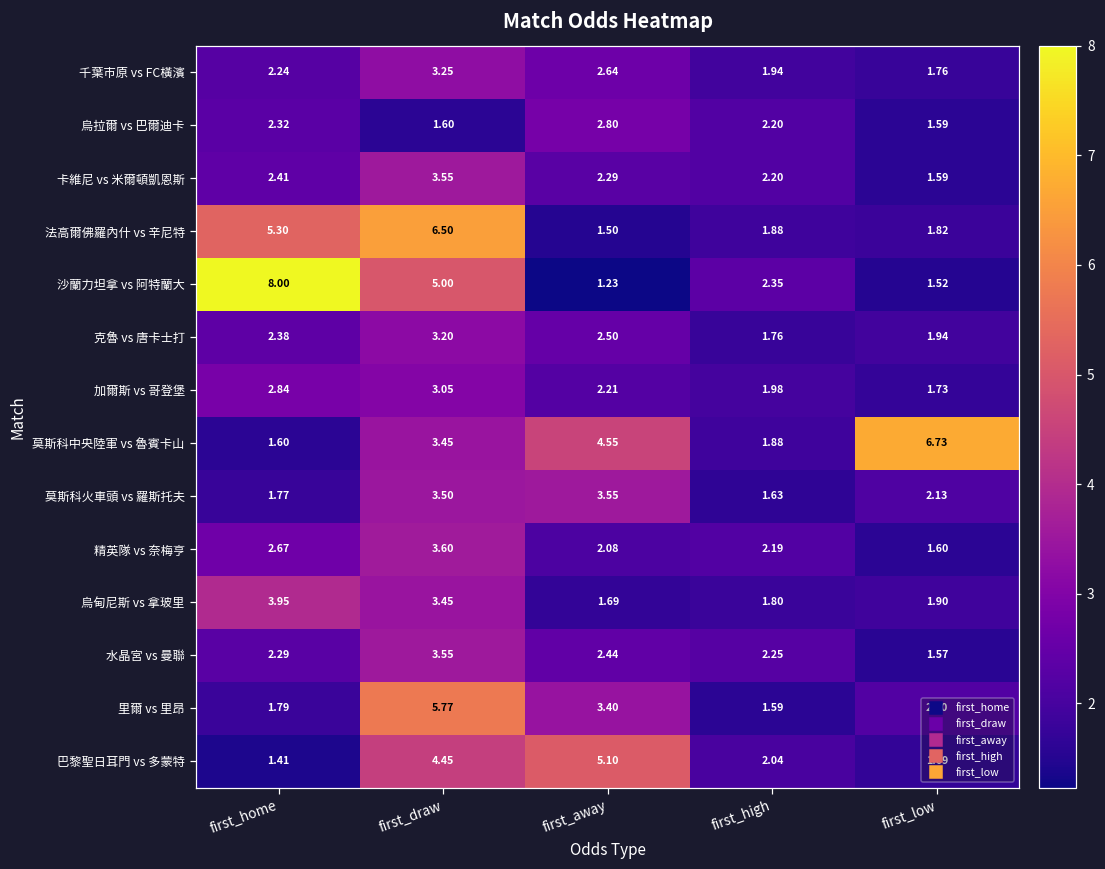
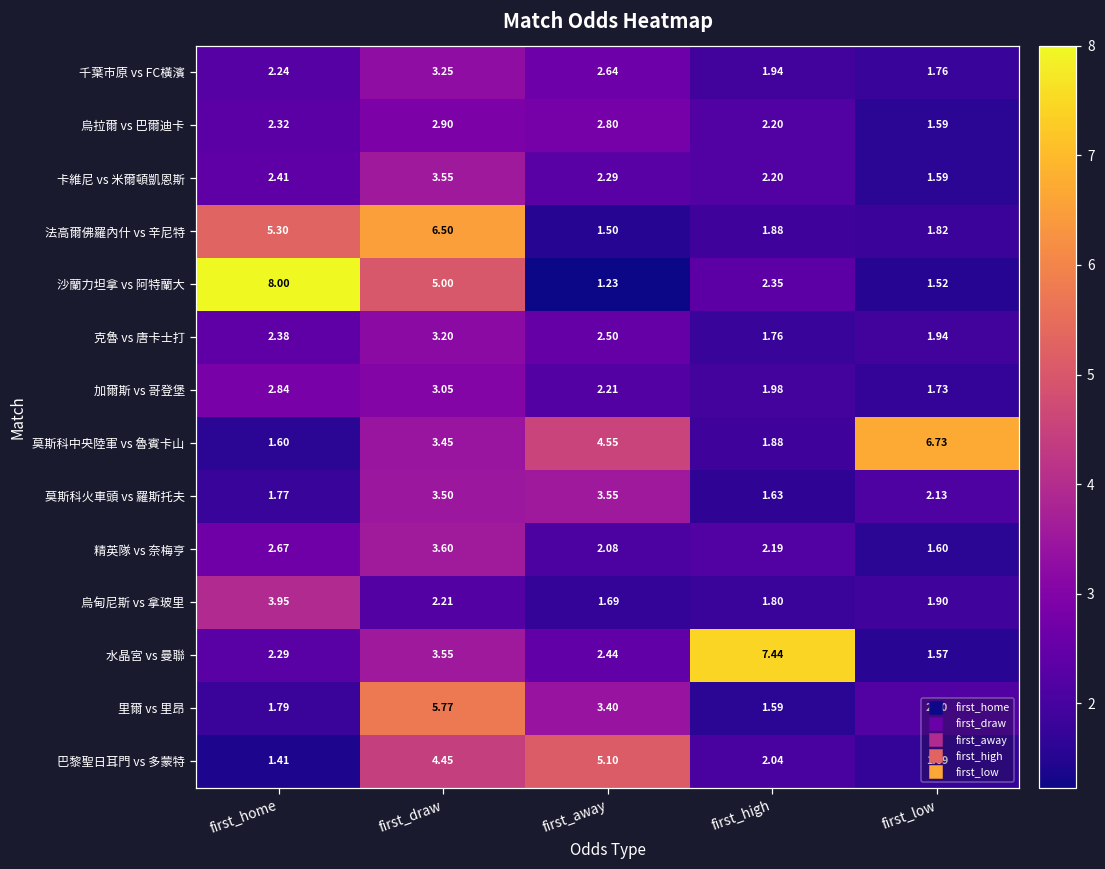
  {
    "千葉市原 vs FC橫濱": {
      "first_home": 2.24,
      "first_draw": 3.25,
      "first_away": 2.64,
      "first_high": 1.94,
      "first_low": 1.76
    },
    "烏拉爾 vs 巴爾迪卡": {
      "first_home": 2.32,
-     "first_draw": 1.60,
+     "first_draw": 2.90,
      "first_away": 2.80,
      "first_high": 2.20,
      "first_low": 1.59
    },
    "卡維尼 vs 米爾頓凱恩斯": {
      "first_home": 2.41,
      "first_draw": 3.55,
      "first_away": 2.29,
      "first_high": 2.20,
      "first_low": 1.59
    },
    "法高爾佛羅內什 vs 辛尼特": {
      "first_home": 5.30,
      "first_draw": 6.50,
      "first_away": 1.50,
      "first_high": 1.88,
      "first_low": 1.82
    },
    "沙蘭力坦拿 vs 阿特蘭大": {
      "first_home": 8.00,
      "first_draw": 5.00,
      "first_away": 1.23,
      "first_high": 2.35,
      "first_low": 1.52
    },
    "克魯 vs 唐卡士打": {
      "first_home": 2.38,
      "first_draw": 3.20,
      "first_away": 2.50,
      "first_high": 1.76,
      "first_low": 1.94
    },
    "加爾斯 vs 哥登堡": {
      "first_home": 2.84,
      "first_draw": 3.05,
      "first_away": 2.21,
      "first_high": 1.98,
      "first_low": 1.73
    },
    "莫斯科中央陸軍 vs 魯賓卡山": {
      "first_home": 1.60,
      "first_draw": 3.45,
      "first_away": 4.55,
      "first_high": 1.88,
      "first_low": 6.73
    },
    "莫斯科火車頭 vs 羅斯托夫": {
      "first_home": 1.77,
      "first_draw": 3.50,
      "first_away": 3.55,
      "first_high": 1.63,
      "first_low": 2.13
    },
    "精英隊 vs 奈梅亨": {
      "first_home": 2.67,
      "first_draw": 3.60,
      "first_away": 2.08,
      "first_high": 2.19,
      "first_low": 1.60
    },
    "烏甸尼斯 vs 拿玻里": {
      "first_home": 3.95,
-     "first_draw": 3.45,
+     "first_draw": 2.21,
      "first_away": 1.69,
      "first_high": 1.80,
      "first_low": 1.90
    },
    "水晶宮 vs 曼聯": {
      "first_home": 2.29,
      "first_draw": 3.55,
      "first_away": 2.44,
-     "first_high": 2.25,
+     "first_high": 7.44,
      "first_low": 1.57
    },
    "里爾 vs 里昂": {
      "first_home": 1.79,
      "first_draw": 5.77,
      "first_away": 3.40,
      "first_high": 1.59
    },
    "巴黎聖日耳門 vs 多蒙特": {
      "first_home": 1.41,
      "first_draw": 4.45,
      "first_away": 5.10,
      "first_high": 2.04
    }
  }
